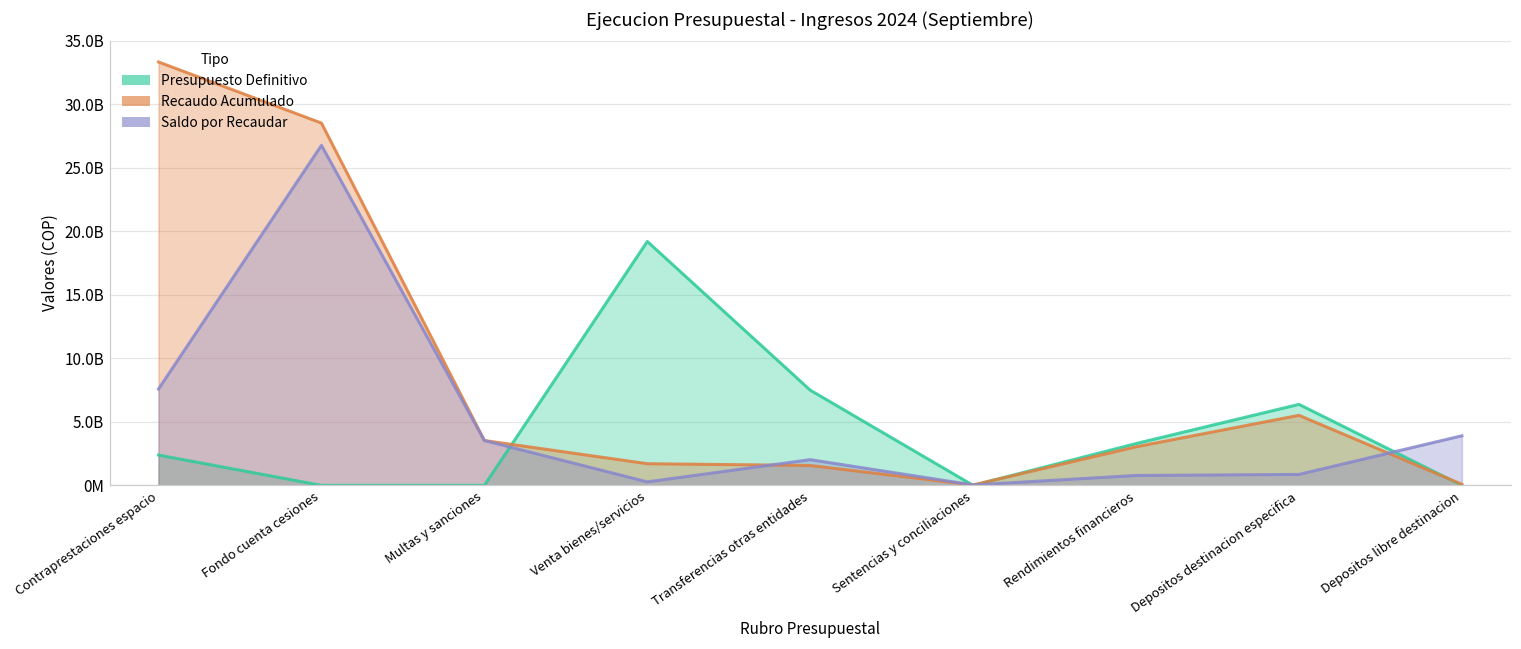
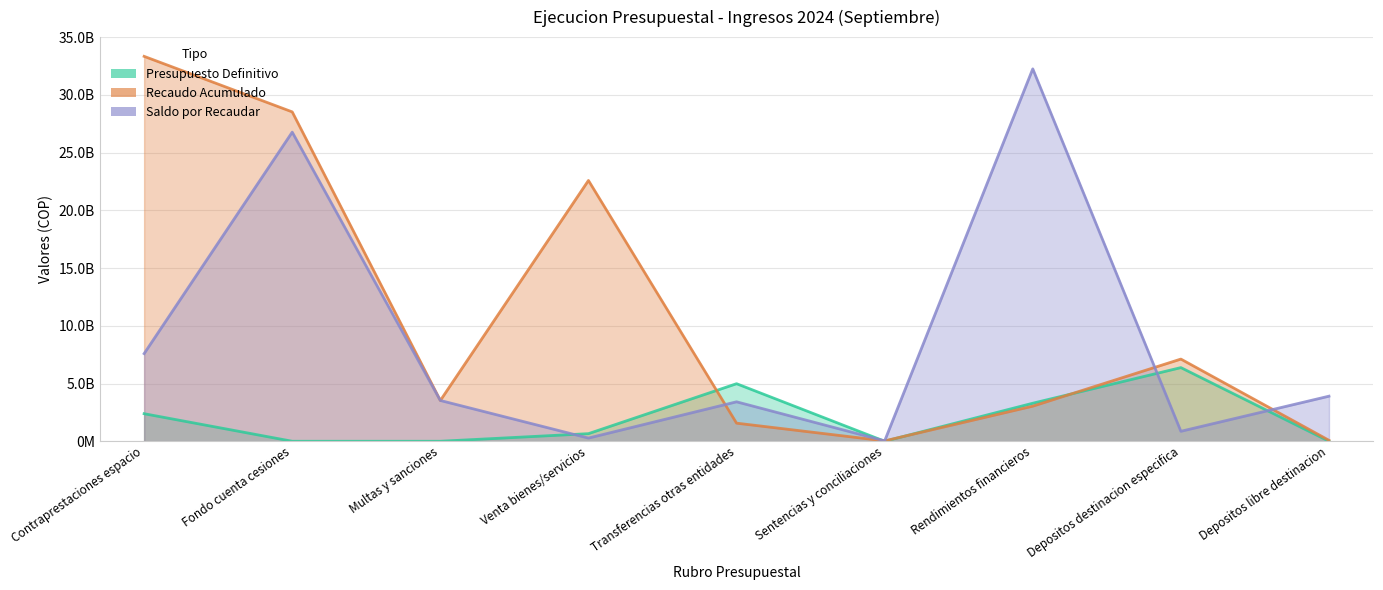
  {
    "Presupuesto Definitivo": {
      "Contraprestaciones espacio": 2400000000,
      "Fondo cuenta cesiones": 0,
      "Multas y sanciones": 0,
-     "Venta bienes/servicios": 19200000000,
-     "Transferencias otras entidades": 7500000000,
+     "Venta bienes/servicios": 700000000,
+     "Transferencias otras entidades": 5000000000,
      "Rendimientos financieros": 3300000000,
      "Depositos destinacion especifica": 6400000000
    },
    "Recaudo Acumulado": {
      "Contraprestaciones espacio": 33300000000,
      "Fondo cuenta cesiones": 28500000000,
-     "Venta bienes/servicios": 1700000000,
+     "Venta bienes/servicios": 22600000000,
      "Transferencias otras entidades": 1600000000,
      "Rendimientos financieros": 3000000000,
-     "Depositos destinacion especifica": 5500000000
+     "Depositos destinacion especifica": 7100000000
    },
    "Saldo por Recaudar": {
      "Contraprestaciones espacio": 7600000000,
      "Fondo cuenta cesiones": 26800000000,
      "Venta bienes/servicios": 300000000,
-     "Transferencias otras entidades": 2000000000,
-     "Rendimientos financieros": 800000000,
+     "Transferencias otras entidades": 3400000000,
+     "Rendimientos financieros": 32300000000,
      "Depositos destinacion especifica": 900000000,
      "Depositos libre destinacion": 3900000000
    }
  }
